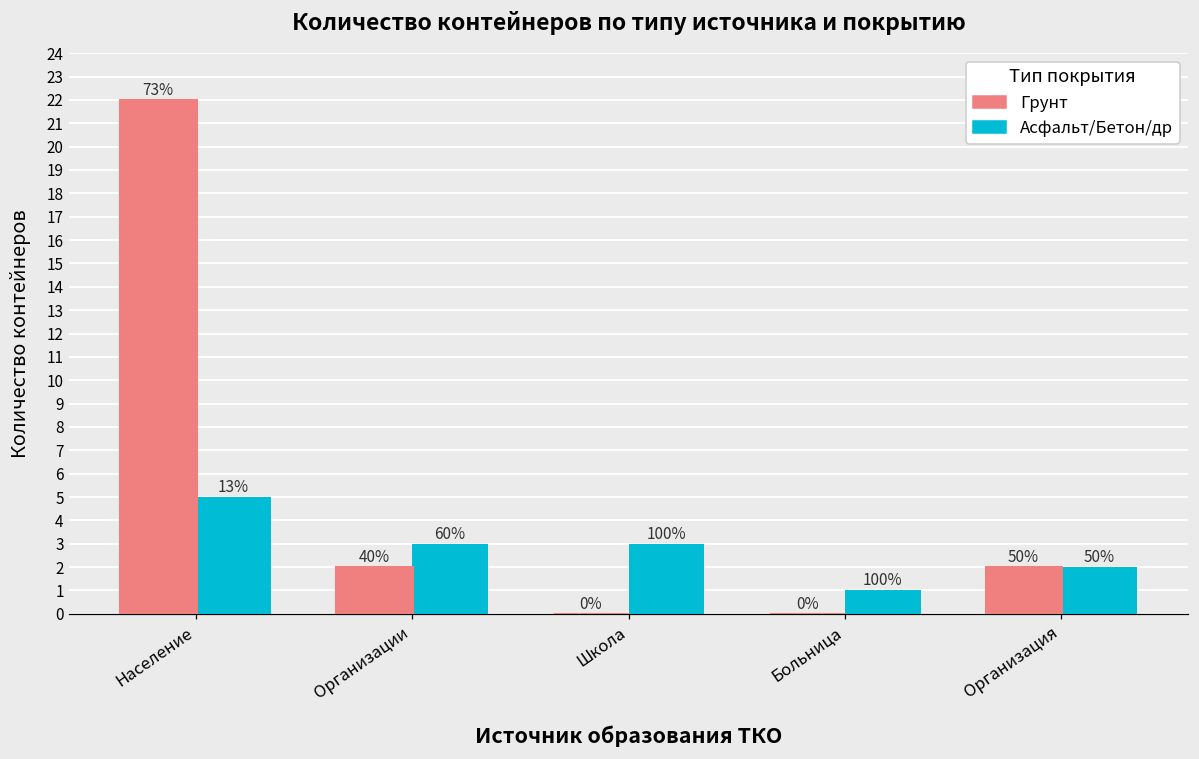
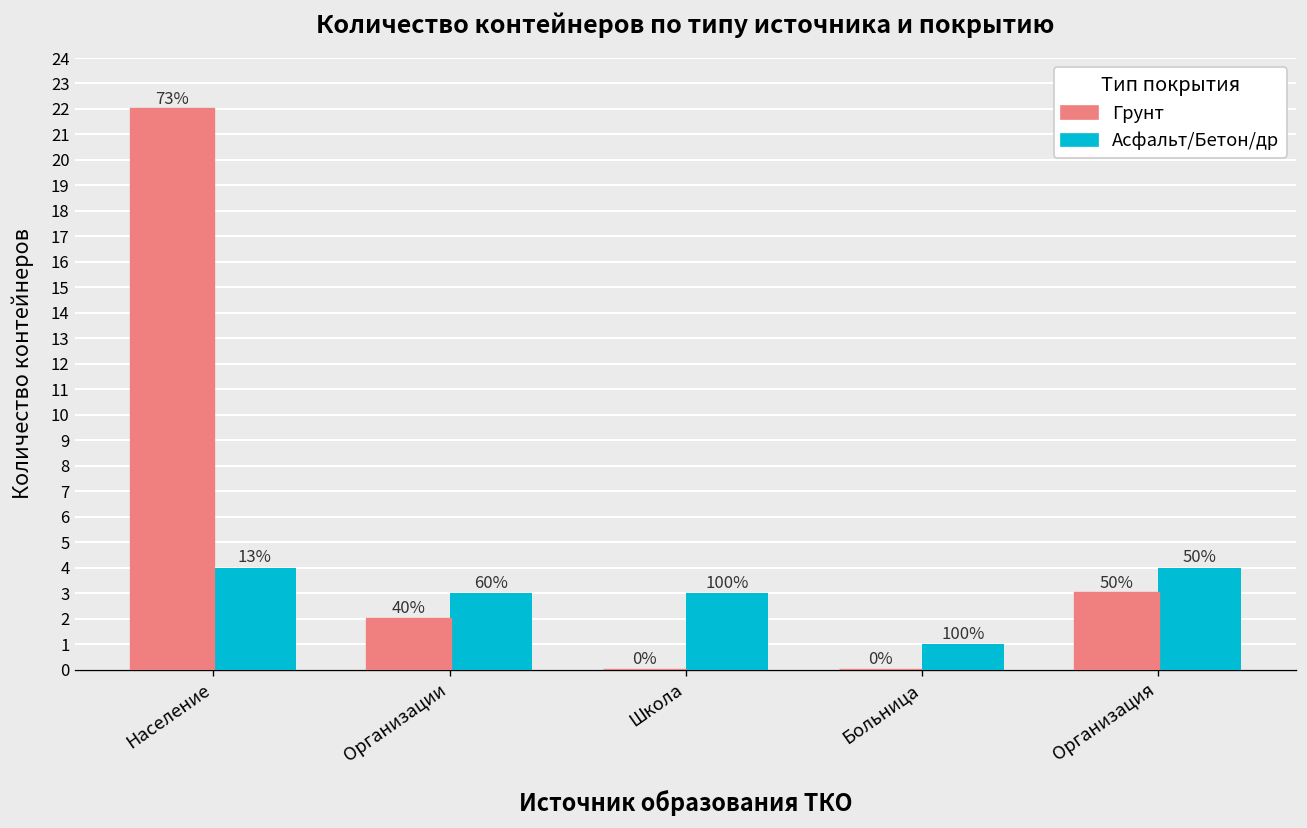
  {
    "Асфальт/Бетон/др": {
-     "Население": 5,
-     "Организация": 2
+     "Население": 4,
+     "Организация": 4
    },
    "Грунт": {
-     "Организация": 2
+     "Организация": 3
    }
  }
